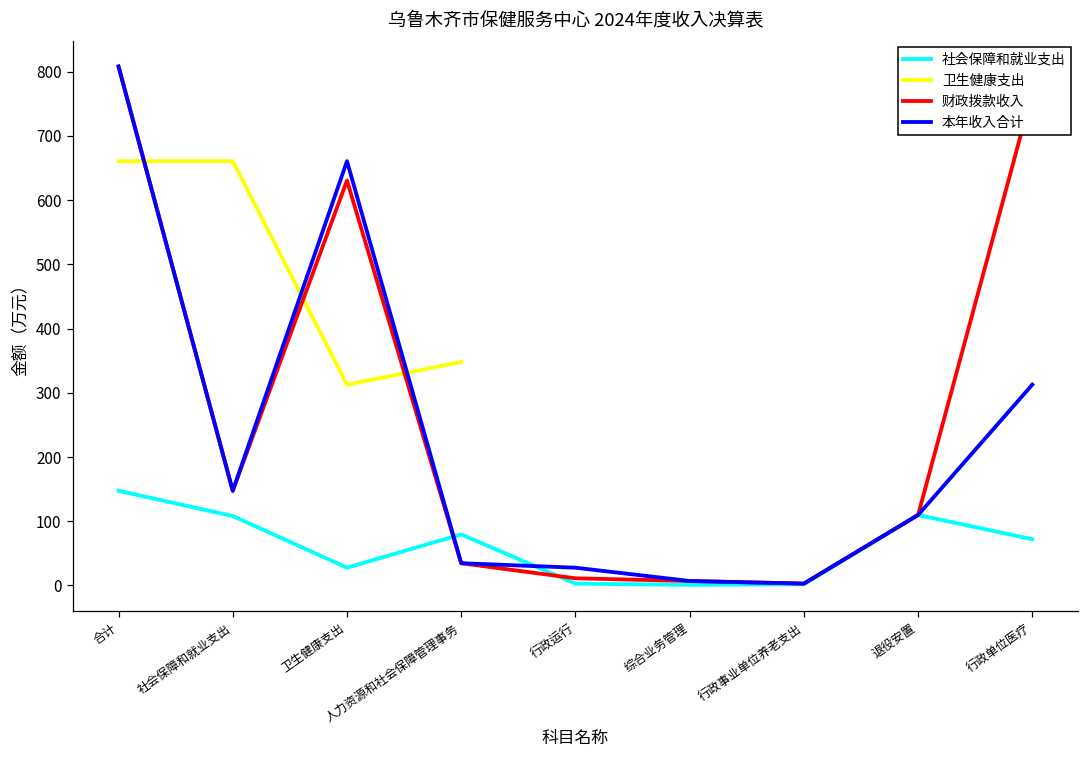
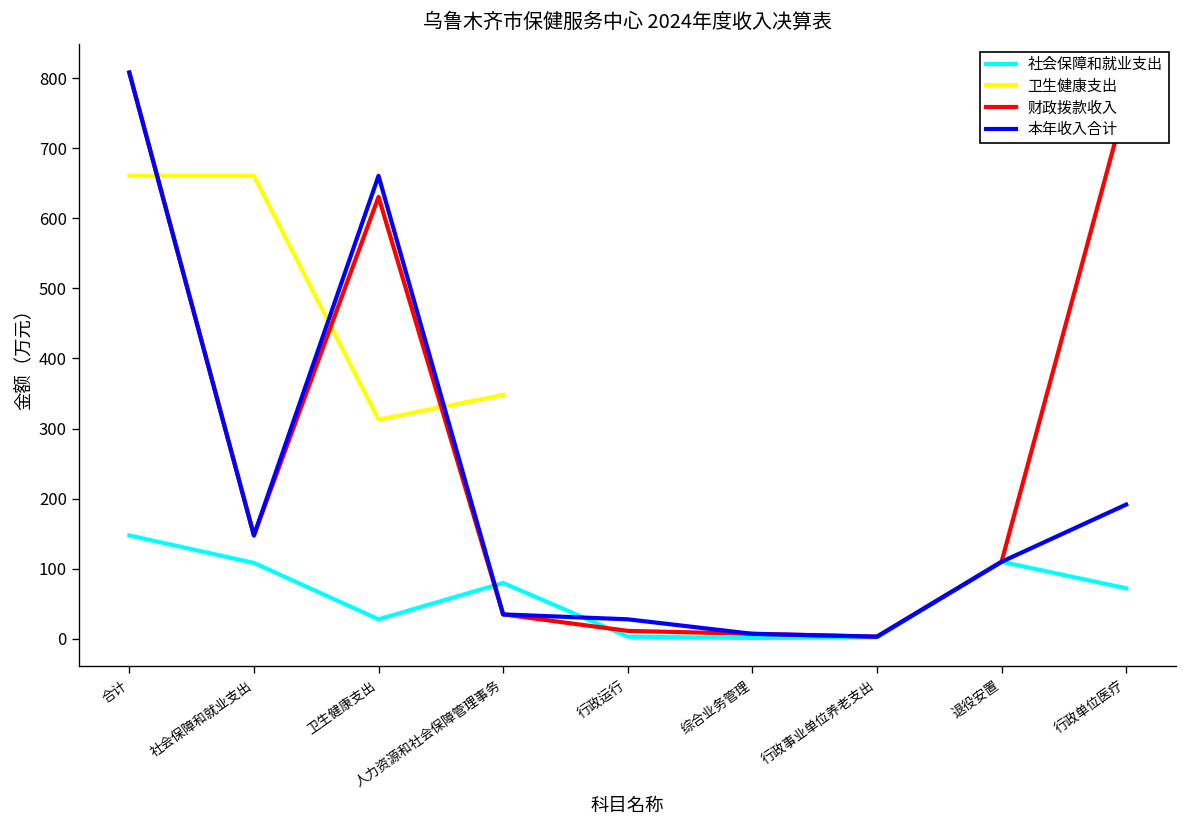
  {
    "社会保障和就业支出": {
      "合计": 150,
      "社会保障和就业支出": 110,
      "卫生健康支出": 30,
      "人力资源和社会保障管理事务": 80,
      "行政运行": 0,
      "综合业务管理": 0,
      "行政单位医疗": 70
    },
    "卫生健康支出": {
      "合计": 660,
      "社会保障和就业支出": 660,
      "卫生健康支出": 310,
      "人力资源和社会保障管理事务": 350
    },
    "财政拨款收入": {
      "卫生健康支出": 630,
      "行政运行": 10
    },
    "本年收入合计": {
      "卫生健康支出": 660,
      "行政运行": 30,
-     "行政单位医疗": 310
+     "行政单位医疗": 190
    }
  }
